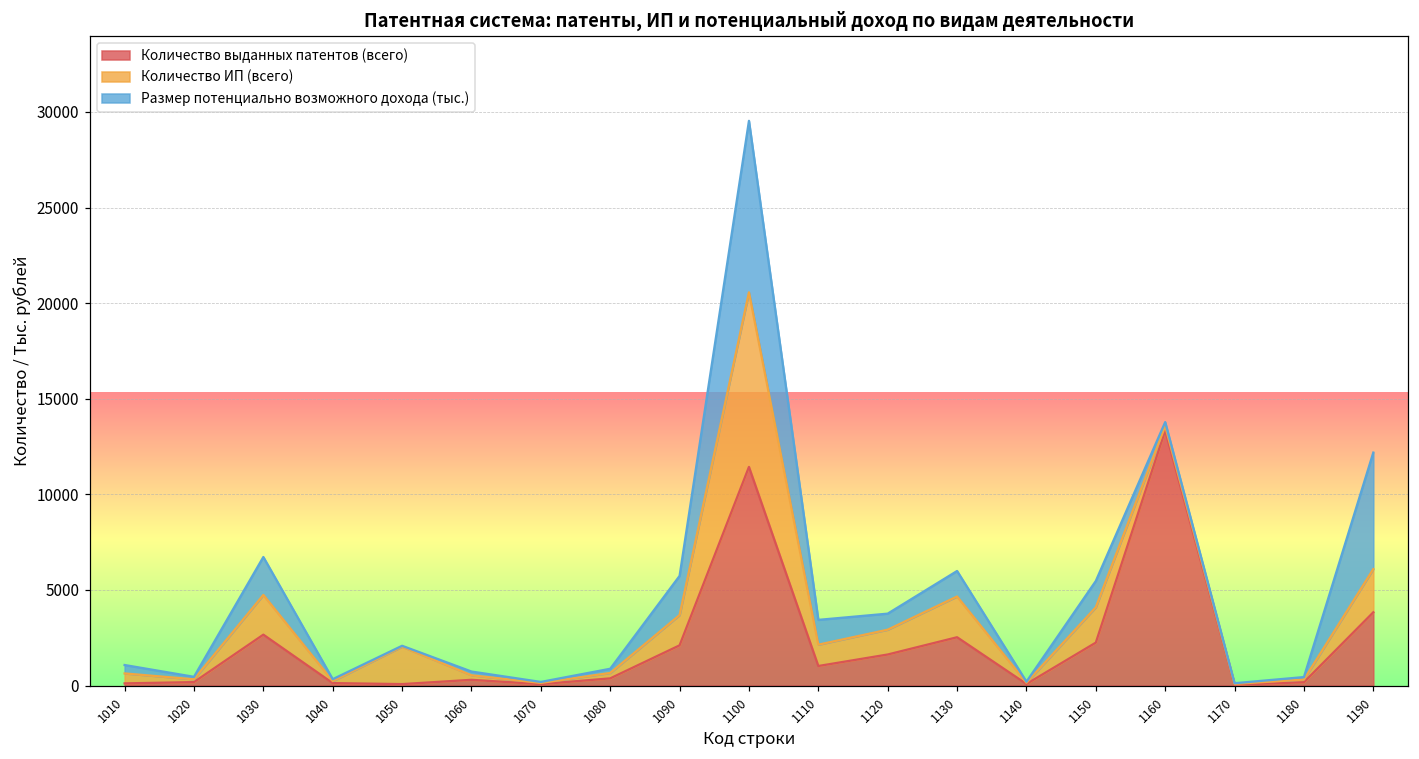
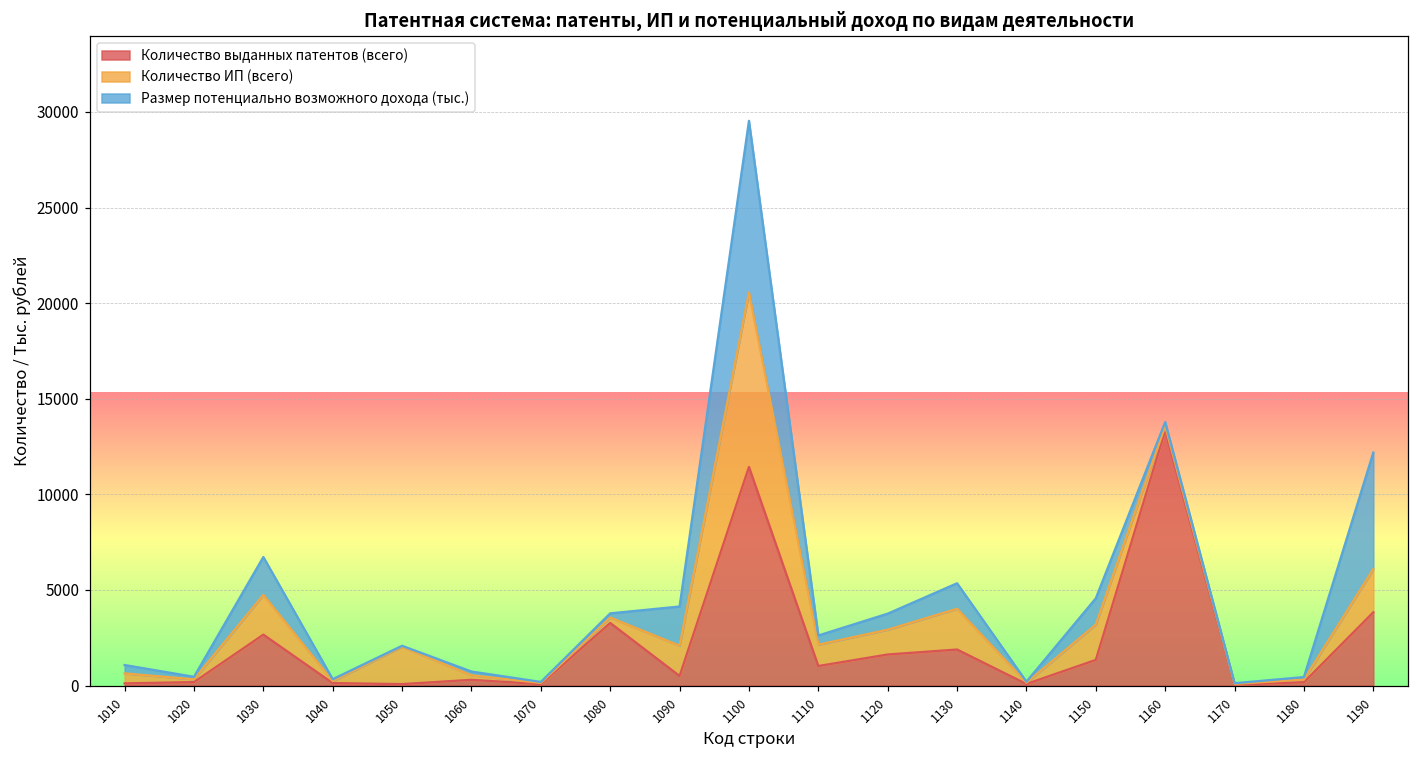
  {
    "Количество выданных патентов (всего)": {
      "1010": 100,
      "1030": 2700,
      "1050": 100,
      "1060": 300,
-     "1080": 400,
-     "1090": 2100,
+     "1080": 3300,
+     "1090": 500,
      "1100": 11400,
      "1110": 1000,
      "1120": 1600,
-     "1130": 2500,
-     "1150": 2200,
+     "1130": 1900,
+     "1150": 1300,
      "1160": 13300,
      "1190": 3800
    },
    "Количество ИП (всего)": {
      "1010": 500,
      "1030": 2100,
      "1060": 200,
      "1080": 300,
      "1090": 1600,
      "1100": 9100,
      "1110": 1100,
      "1120": 1300,
      "1130": 2100,
      "1150": 1800,
      "1160": 200,
      "1190": 2300
    },
    "Размер потенциально возможного дохода (тыс.)": {
      "1010": 400,
      "1030": 2000,
      "1060": 200,
      "1080": 200,
      "1090": 2000,
      "1100": 9000,
-     "1110": 1300,
+     "1110": 500,
      "1120": 800,
      "1130": 1300,
      "1150": 1400,
      "1160": 200,
      "1190": 6100
    }
  }
